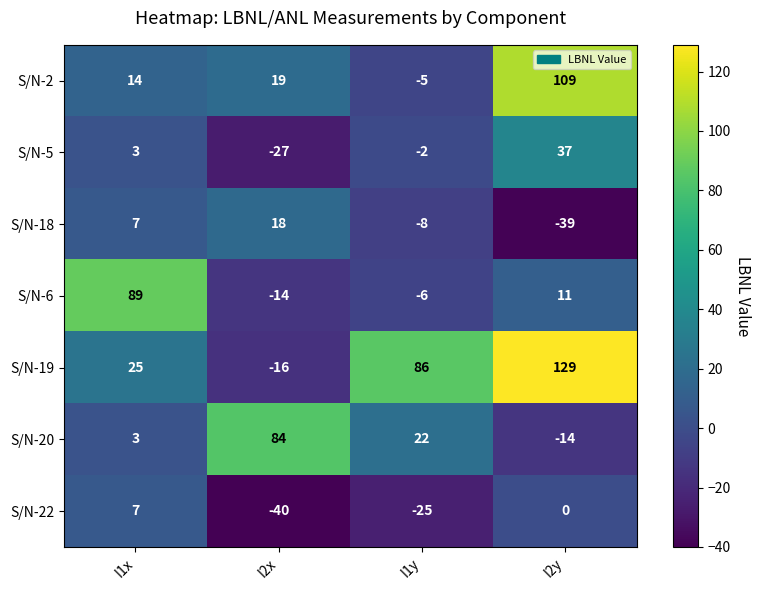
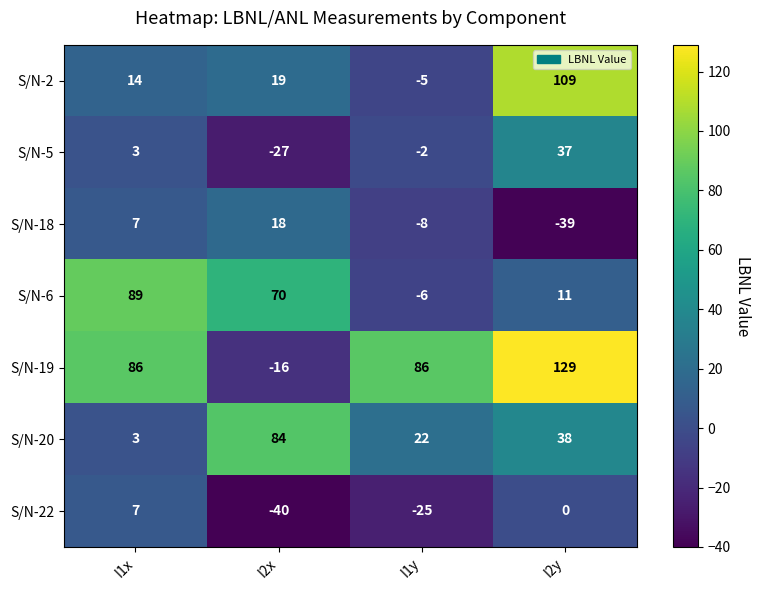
  {
    "S/N-2": {
      "I1x": 14,
      "I2x": 19,
      "I1y": -5,
      "I2y": 109
    },
    "S/N-5": {
      "I1x": 3,
      "I2x": -27,
      "I1y": -2,
      "I2y": 37
    },
    "S/N-18": {
      "I1x": 7,
      "I2x": 18,
      "I1y": -8,
      "I2y": -39
    },
    "S/N-6": {
      "I1x": 89,
-     "I2x": -14,
+     "I2x": 70,
      "I1y": -6,
      "I2y": 11
    },
    "S/N-19": {
-     "I1x": 25,
+     "I1x": 86,
      "I2x": -16,
      "I1y": 86,
      "I2y": 129
    },
    "S/N-20": {
      "I1x": 3,
      "I2x": 84,
      "I1y": 22,
-     "I2y": -14
+     "I2y": 38
    },
    "S/N-22": {
      "I1x": 7,
      "I2x": -40,
      "I1y": -25,
      "I2y": 0
    }
  }
